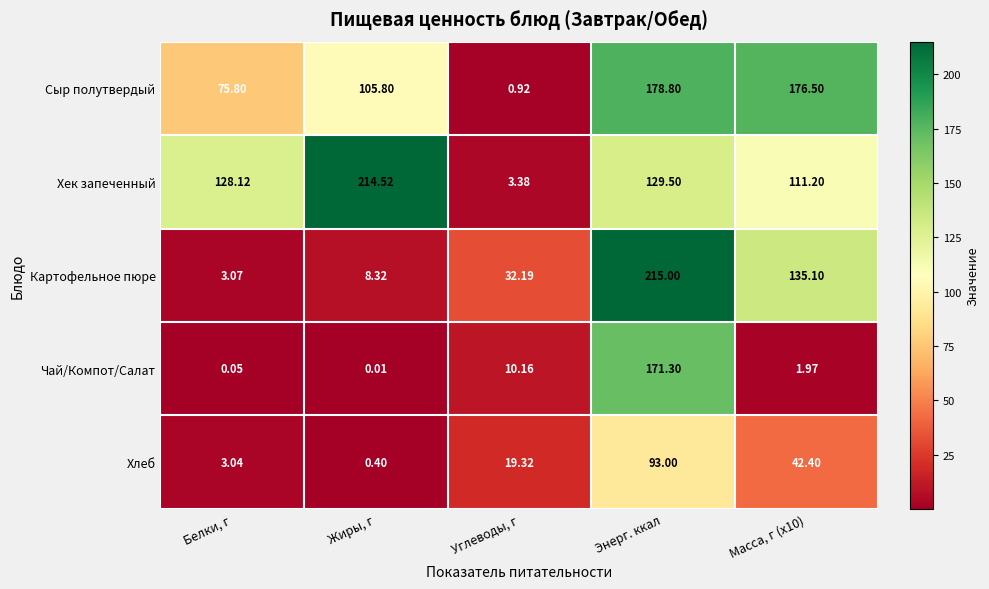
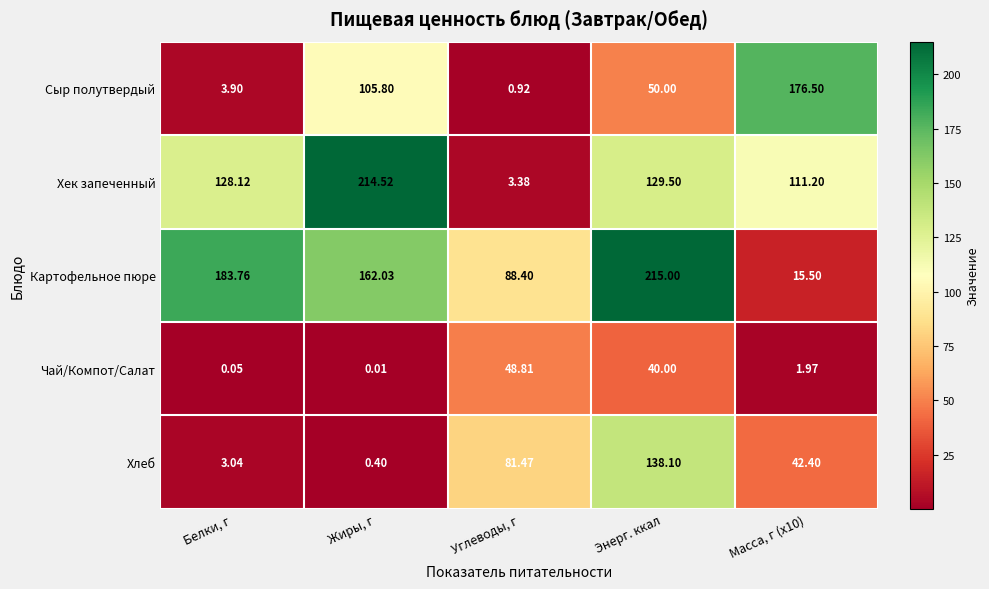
  {
    "Сыр полутвердый": {
-     "Белки, г": 75.80,
+     "Белки, г": 3.90,
      "Жиры, г": 105.80,
      "Углеводы, г": 0.92,
-     "Энерг. ккал": 178.80,
+     "Энерг. ккал": 50.00,
      "Масса, г (x10)": 176.50
    },
    "Хек запеченный": {
      "Белки, г": 128.12,
      "Жиры, г": 214.52,
      "Углеводы, г": 3.38,
      "Энерг. ккал": 129.50,
      "Масса, г (x10)": 111.20
    },
    "Картофельное пюре": {
-     "Белки, г": 3.07,
-     "Жиры, г": 8.32,
-     "Углеводы, г": 32.19,
+     "Белки, г": 183.76,
+     "Жиры, г": 162.03,
+     "Углеводы, г": 88.40,
      "Энерг. ккал": 215.00,
-     "Масса, г (x10)": 135.10
+     "Масса, г (x10)": 15.50
    },
    "Чай/Компот/Салат": {
      "Белки, г": 0.05,
      "Жиры, г": 0.01,
-     "Углеводы, г": 10.16,
-     "Энерг. ккал": 171.30,
+     "Углеводы, г": 48.81,
+     "Энерг. ккал": 40.00,
      "Масса, г (x10)": 1.97
    },
    "Хлеб": {
      "Белки, г": 3.04,
      "Жиры, г": 0.40,
-     "Углеводы, г": 19.32,
-     "Энерг. ккал": 93.00,
+     "Углеводы, г": 81.47,
+     "Энерг. ккал": 138.10,
      "Масса, г (x10)": 42.40
    }
  }
